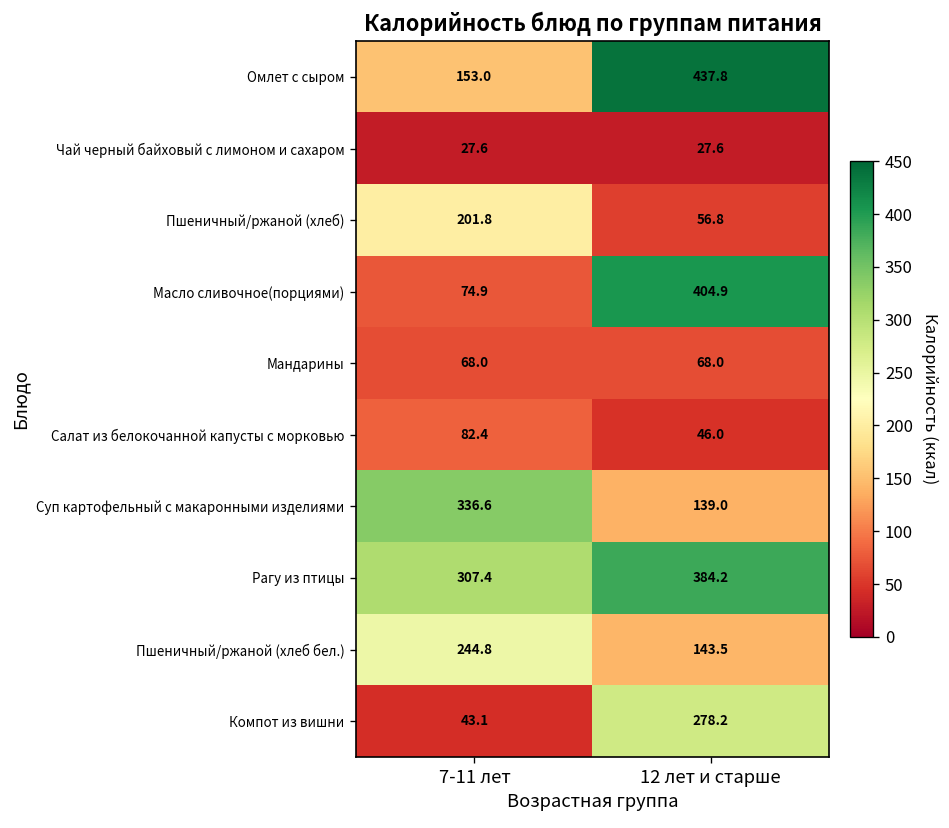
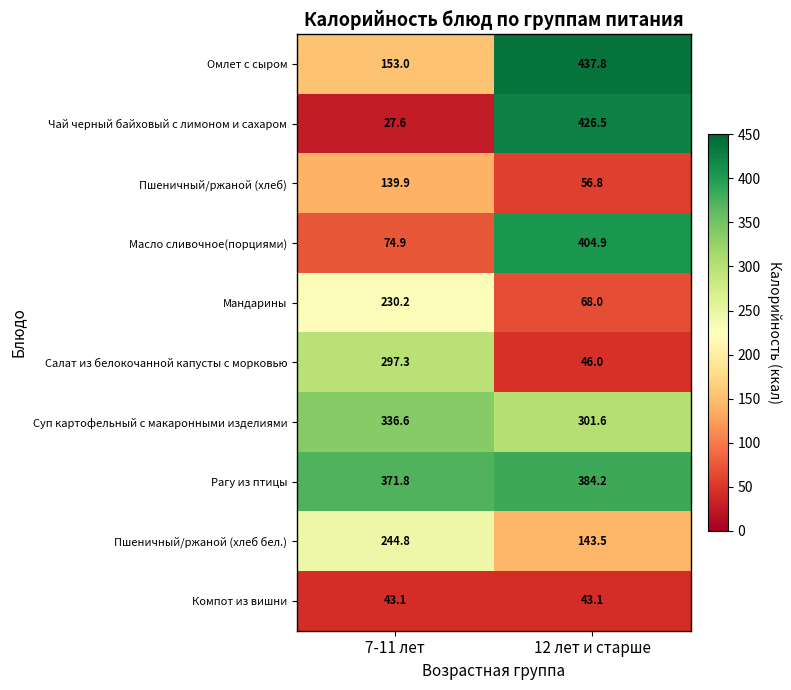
  {
    "Омлет с сыром": {
      "7-11 лет": 153.0,
      "12 лет и старше": 437.8
    },
    "Чай черный байховый с лимоном и сахаром": {
      "7-11 лет": 27.6,
-     "12 лет и старше": 27.6
+     "12 лет и старше": 426.5
    },
    "Пшеничный/ржаной (хлеб)": {
-     "7-11 лет": 201.8,
+     "7-11 лет": 139.9,
      "12 лет и старше": 56.8
    },
    "Масло сливочное(порциями)": {
      "7-11 лет": 74.9,
      "12 лет и старше": 404.9
    },
    "Мандарины": {
-     "7-11 лет": 68.0,
+     "7-11 лет": 230.2,
      "12 лет и старше": 68.0
    },
    "Салат из белокочанной капусты с морковью": {
-     "7-11 лет": 82.4,
+     "7-11 лет": 297.3,
      "12 лет и старше": 46.0
    },
    "Суп картофельный с макаронными изделиями": {
      "7-11 лет": 336.6,
-     "12 лет и старше": 139.0
+     "12 лет и старше": 301.6
    },
    "Рагу из птицы": {
-     "7-11 лет": 307.4,
+     "7-11 лет": 371.8,
      "12 лет и старше": 384.2
    },
    "Пшеничный/ржаной (хлеб бел.)": {
      "7-11 лет": 244.8,
      "12 лет и старше": 143.5
    },
    "Компот из вишни": {
      "7-11 лет": 43.1,
-     "12 лет и старше": 278.2
+     "12 лет и старше": 43.1
    }
  }
